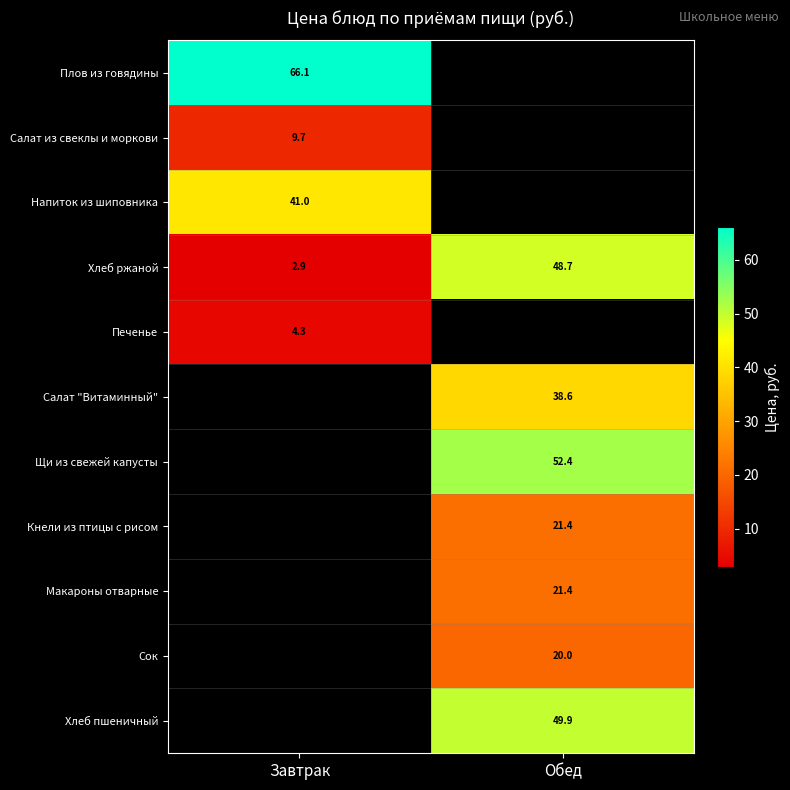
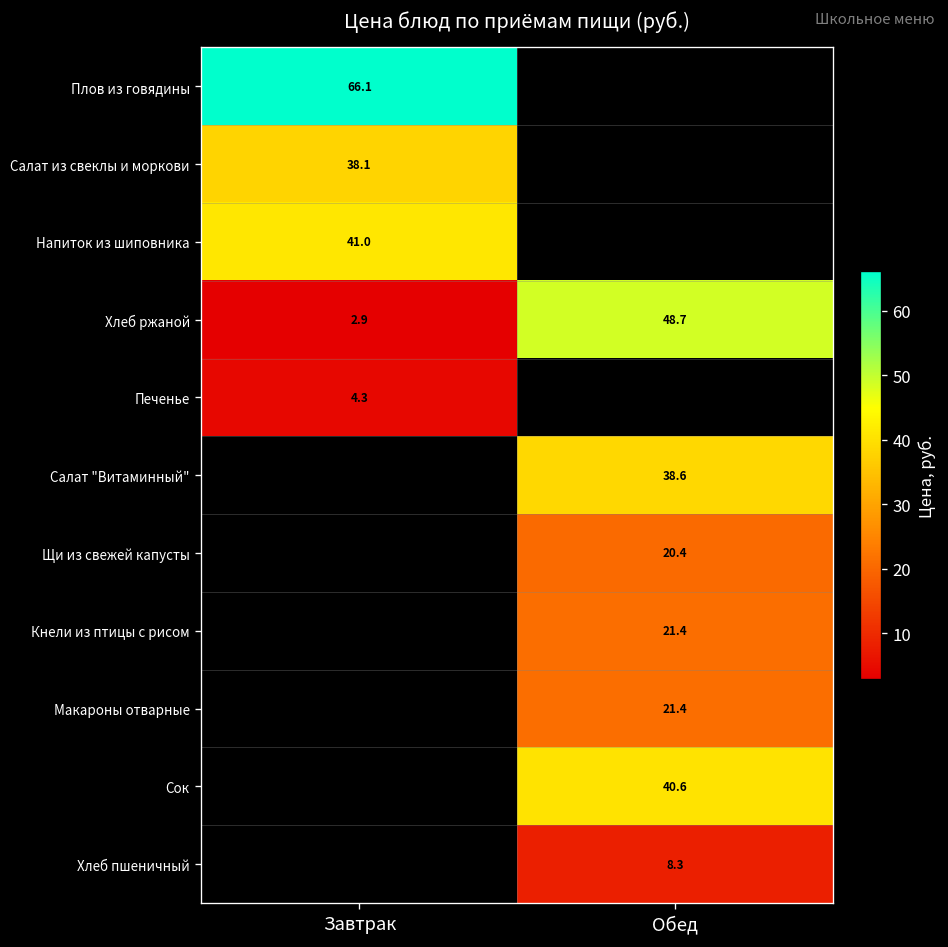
  {
    "Плов из говядины": {
      "Завтрак": 66.1
    },
    "Салат из свеклы и моркови": {
-     "Завтрак": 9.7
+     "Завтрак": 38.1
    },
    "Напиток из шиповника": {
      "Завтрак": 41.0
    },
    "Хлеб ржаной": {
      "Завтрак": 2.9,
      "Обед": 48.7
    },
    "Печенье": {
      "Завтрак": 4.3
    },
    "Салат \"Витаминный\"": {
      "Обед": 38.6
    },
    "Щи из свежей капусты": {
-     "Обед": 52.4
+     "Обед": 20.4
    },
    "Кнели из птицы с рисом": {
      "Обед": 21.4
    },
    "Макароны отварные": {
      "Обед": 21.4
    },
    "Сок": {
-     "Обед": 20.0
+     "Обед": 40.6
    },
    "Хлеб пшеничный": {
-     "Обед": 49.9
+     "Обед": 8.3
    }
  }
